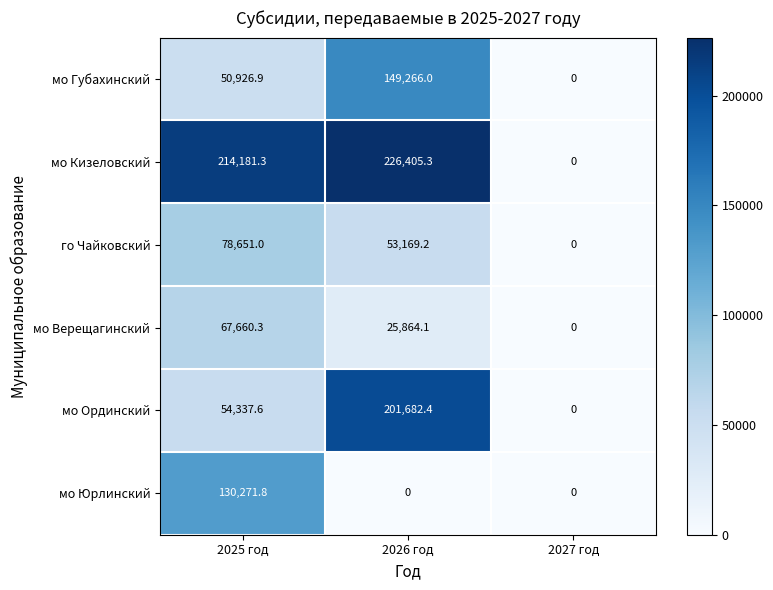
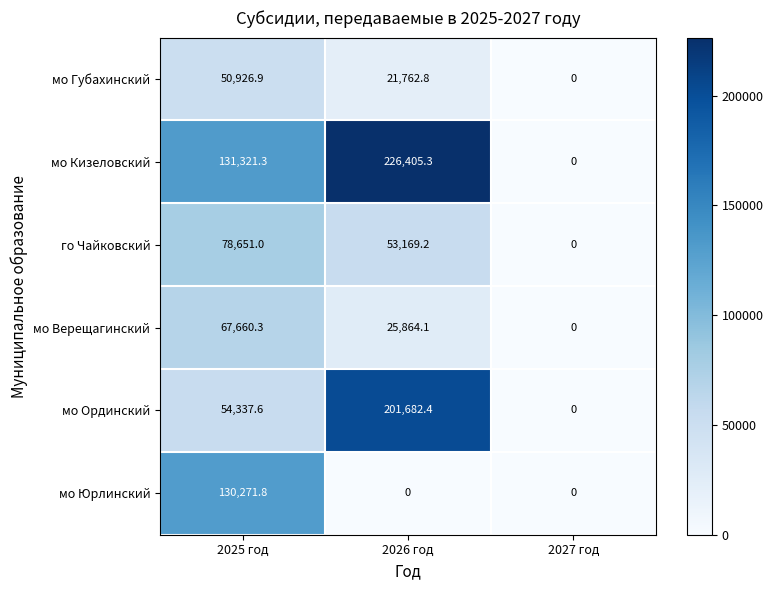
  {
    "мо Губахинский": {
      "2025 год": "50,926.9",
-     "2026 год": "149,266.0",
+     "2026 год": "21,762.8",
      "2027 год": "0"
    },
    "мо Кизеловский": {
-     "2025 год": "214,181.3",
+     "2025 год": "131,321.3",
      "2026 год": "226,405.3",
      "2027 год": "0"
    },
    "го Чайковский": {
      "2025 год": "78,651.0",
      "2026 год": "53,169.2",
      "2027 год": "0"
    },
    "мо Верещагинский": {
      "2025 год": "67,660.3",
      "2026 год": "25,864.1",
      "2027 год": "0"
    },
    "мо Ординский": {
      "2025 год": "54,337.6",
      "2026 год": "201,682.4",
      "2027 год": "0"
    },
    "мо Юрлинский": {
      "2025 год": "130,271.8",
      "2026 год": "0",
      "2027 год": "0"
    }
  }
